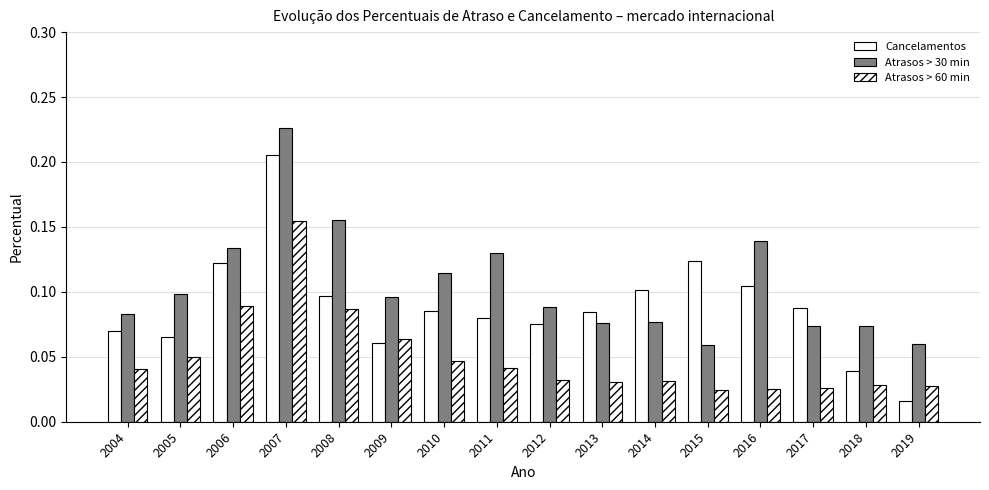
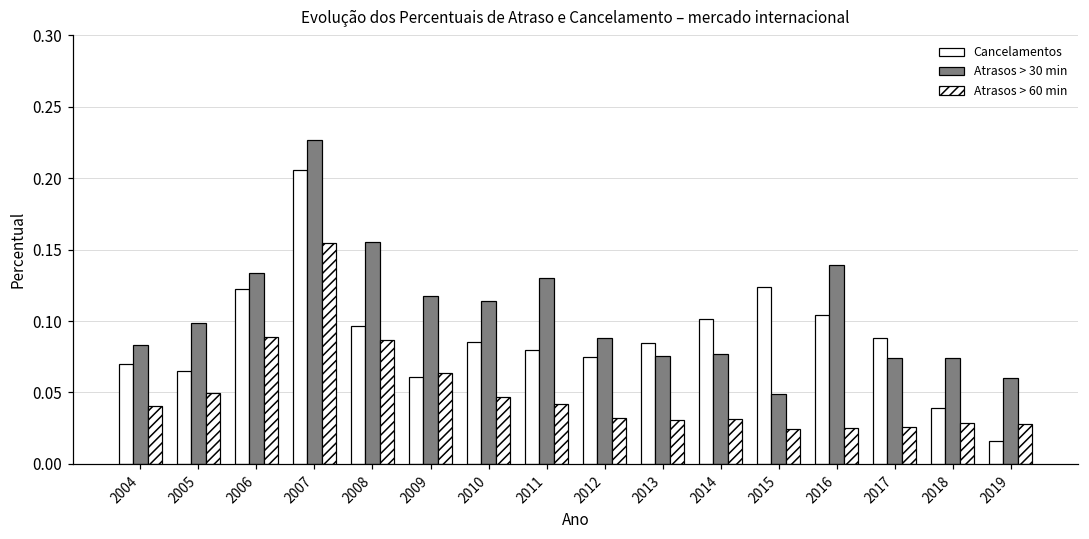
  {
    "Atrasos > 30 min": {
      "2004": 0.083,
      "2005": 0.099,
      "2006": 0.134,
      "2007": 0.227,
      "2008": 0.155,
-     "2009": 0.096,
+     "2009": 0.117,
      "2010": 0.114,
      "2011": 0.130,
      "2012": 0.088,
      "2013": 0.076,
      "2014": 0.077,
-     "2015": 0.059,
+     "2015": 0.049,
      "2016": 0.139,
      "2017": 0.074,
      "2018": 0.074,
      "2019": 0.060
    }
  }
